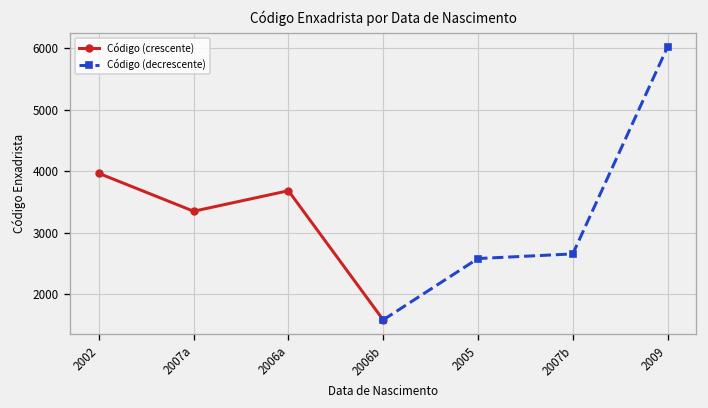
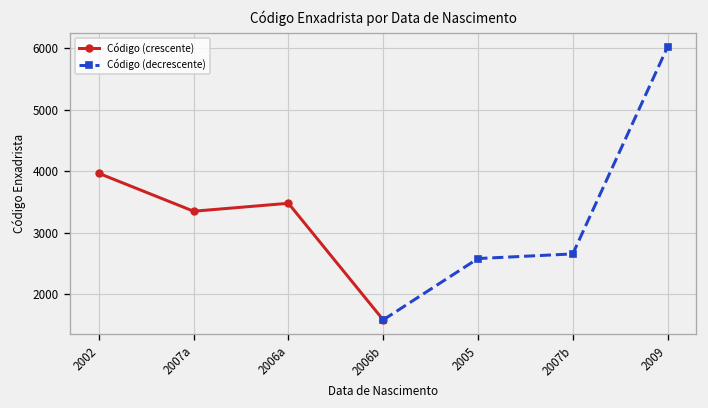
  {
    "Código (crescente)": {
      "2002": 4000,
      "2007a": 3400,
-     "2006a": 3700
+     "2006a": 3500
    },
    "Código (decrescente)": {
      "2005": 2600,
      "2007b": 2700,
      "2009": 6000
    }
  }
